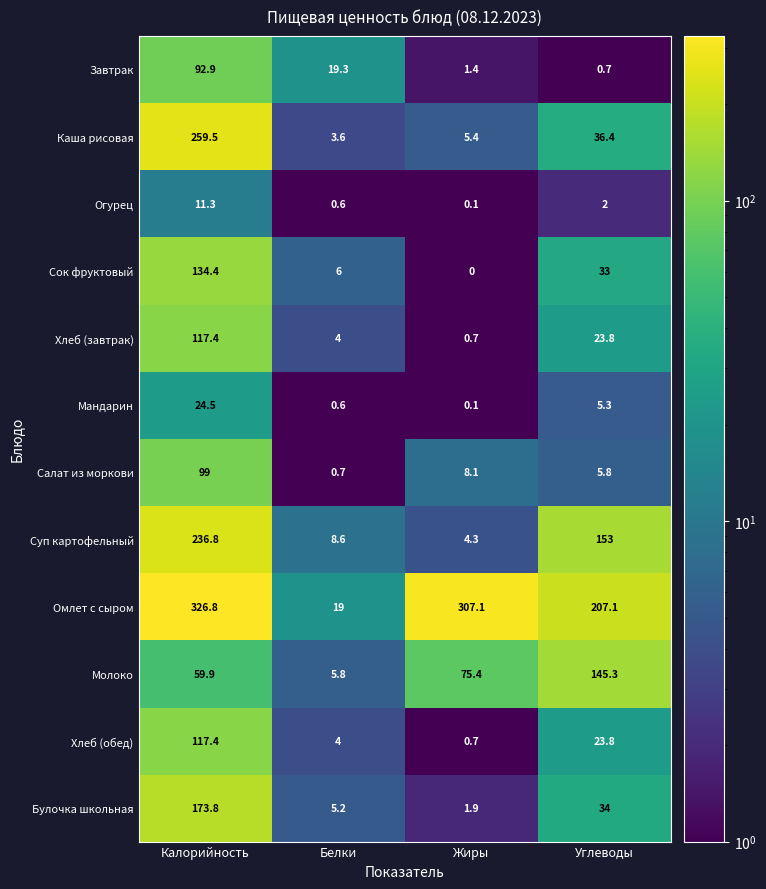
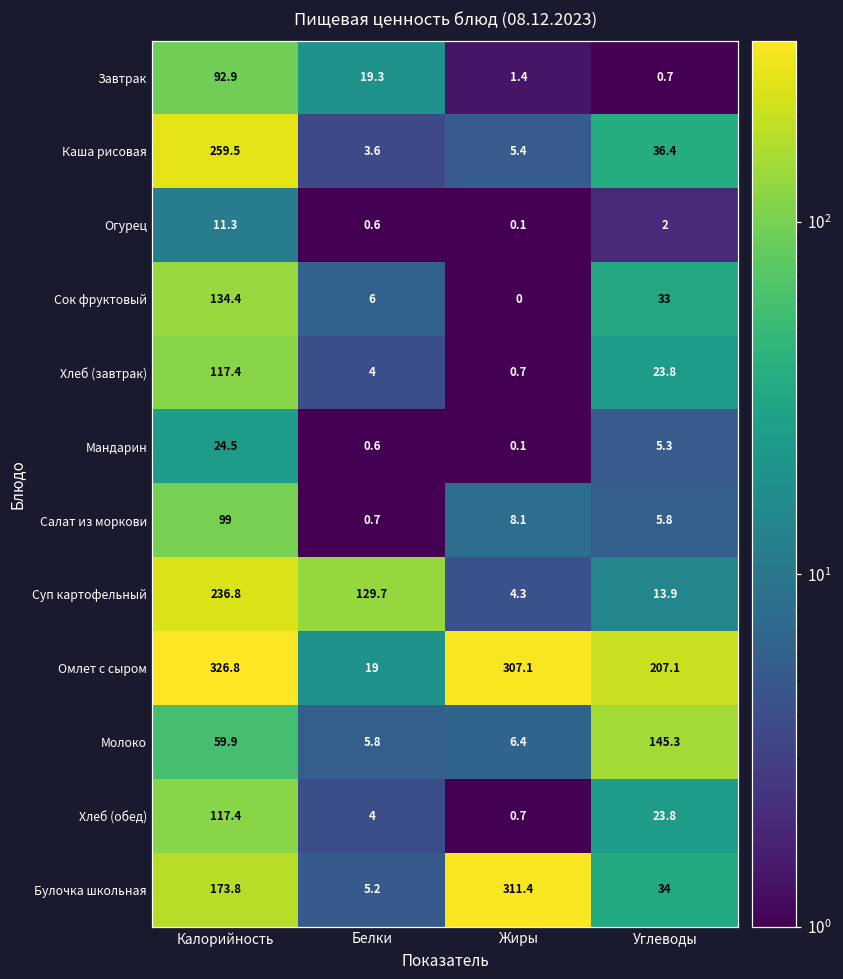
  {
    "Завтрак": {
      "Калорийность": 92.9,
      "Белки": 19.3,
      "Жиры": 1.4,
      "Углеводы": 0.7
    },
    "Каша рисовая": {
      "Калорийность": 259.5,
      "Белки": 3.6,
      "Жиры": 5.4,
      "Углеводы": 36.4
    },
    "Огурец": {
      "Калорийность": 11.3,
      "Белки": 0.6,
      "Жиры": 0.1,
      "Углеводы": 2
    },
    "Сок фруктовый": {
      "Калорийность": 134.4,
      "Белки": 6,
      "Жиры": 0,
      "Углеводы": 33
    },
    "Хлеб (завтрак)": {
      "Калорийность": 117.4,
      "Белки": 4,
      "Жиры": 0.7,
      "Углеводы": 23.8
    },
    "Мандарин": {
      "Калорийность": 24.5,
      "Белки": 0.6,
      "Жиры": 0.1,
      "Углеводы": 5.3
    },
    "Салат из моркови": {
      "Калорийность": 99,
      "Белки": 0.7,
      "Жиры": 8.1,
      "Углеводы": 5.8
    },
    "Суп картофельный": {
      "Калорийность": 236.8,
-     "Белки": 8.6,
+     "Белки": 129.7,
      "Жиры": 4.3,
-     "Углеводы": 153
+     "Углеводы": 13.9
    },
    "Омлет с сыром": {
      "Калорийность": 326.8,
      "Белки": 19,
      "Жиры": 307.1,
      "Углеводы": 207.1
    },
    "Молоко": {
      "Калорийность": 59.9,
      "Белки": 5.8,
-     "Жиры": 75.4,
+     "Жиры": 6.4,
      "Углеводы": 145.3
    },
    "Хлеб (обед)": {
      "Калорийность": 117.4,
      "Белки": 4,
      "Жиры": 0.7,
      "Углеводы": 23.8
    },
    "Булочка школьная": {
      "Калорийность": 173.8,
      "Белки": 5.2,
-     "Жиры": 1.9,
+     "Жиры": 311.4,
      "Углеводы": 34
    }
  }
